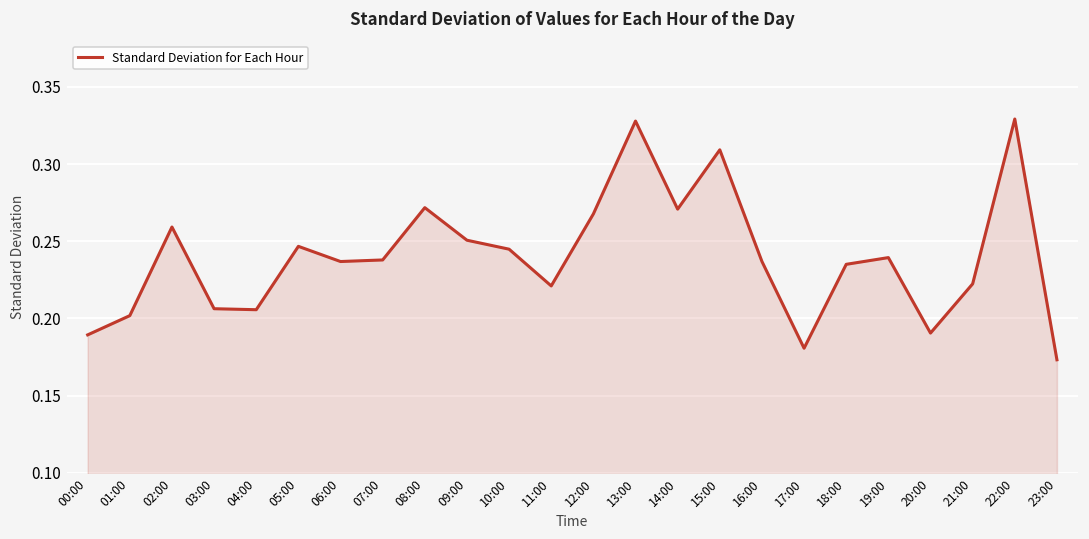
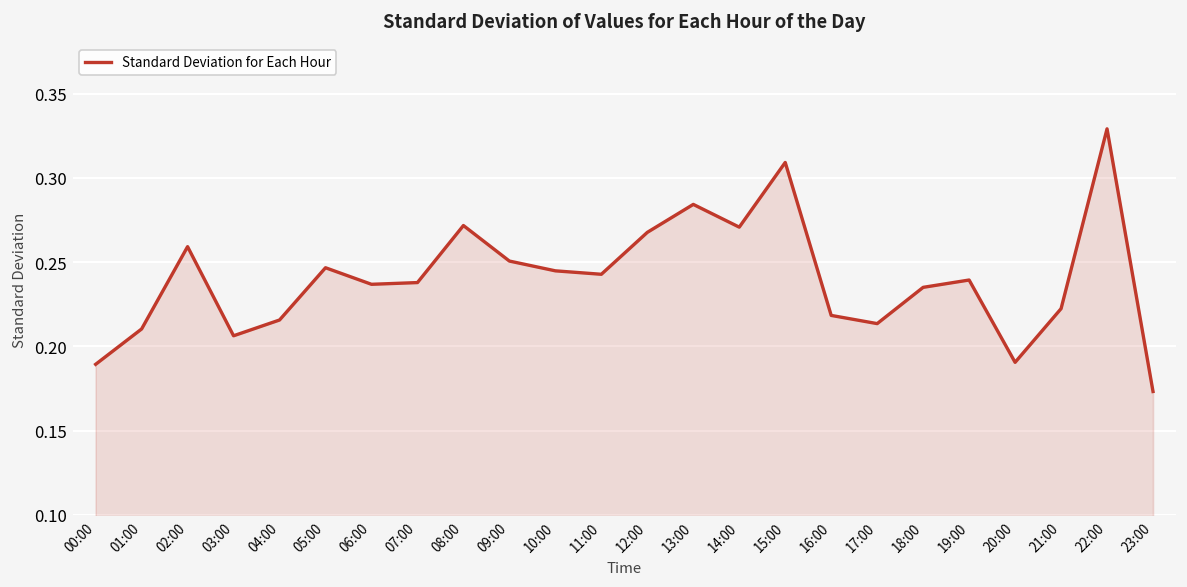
  {
    "00:00": 0.189,
-   "01:00": 0.202,
+   "01:00": 0.210,
    "02:00": 0.259,
    "03:00": 0.206,
-   "04:00": 0.206,
+   "04:00": 0.216,
    "05:00": 0.247,
    "06:00": 0.237,
    "07:00": 0.238,
    "08:00": 0.272,
    "09:00": 0.251,
    "10:00": 0.245,
-   "11:00": 0.221,
+   "11:00": 0.243,
    "12:00": 0.268,
-   "13:00": 0.328,
+   "13:00": 0.284,
    "14:00": 0.271,
    "15:00": 0.309,
-   "16:00": 0.237,
-   "17:00": 0.181,
+   "16:00": 0.218,
+   "17:00": 0.214,
    "18:00": 0.235,
    "19:00": 0.239,
    "20:00": 0.191,
    "21:00": 0.222,
    "22:00": 0.329,
    "23:00": 0.173
  }
